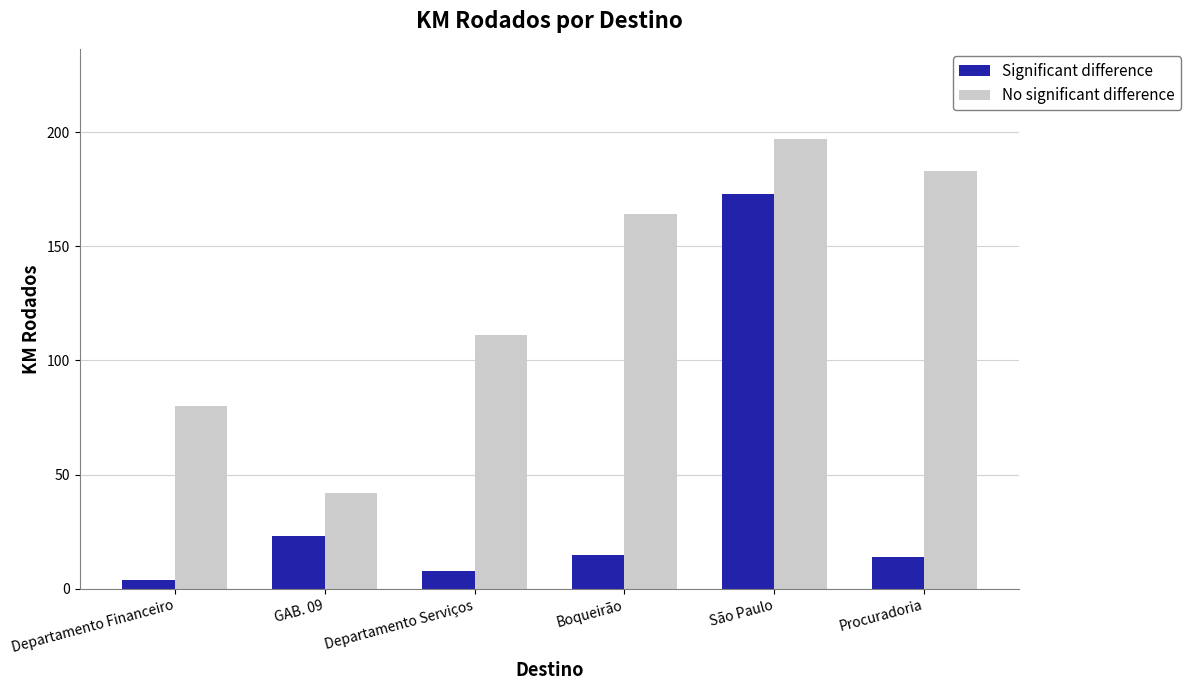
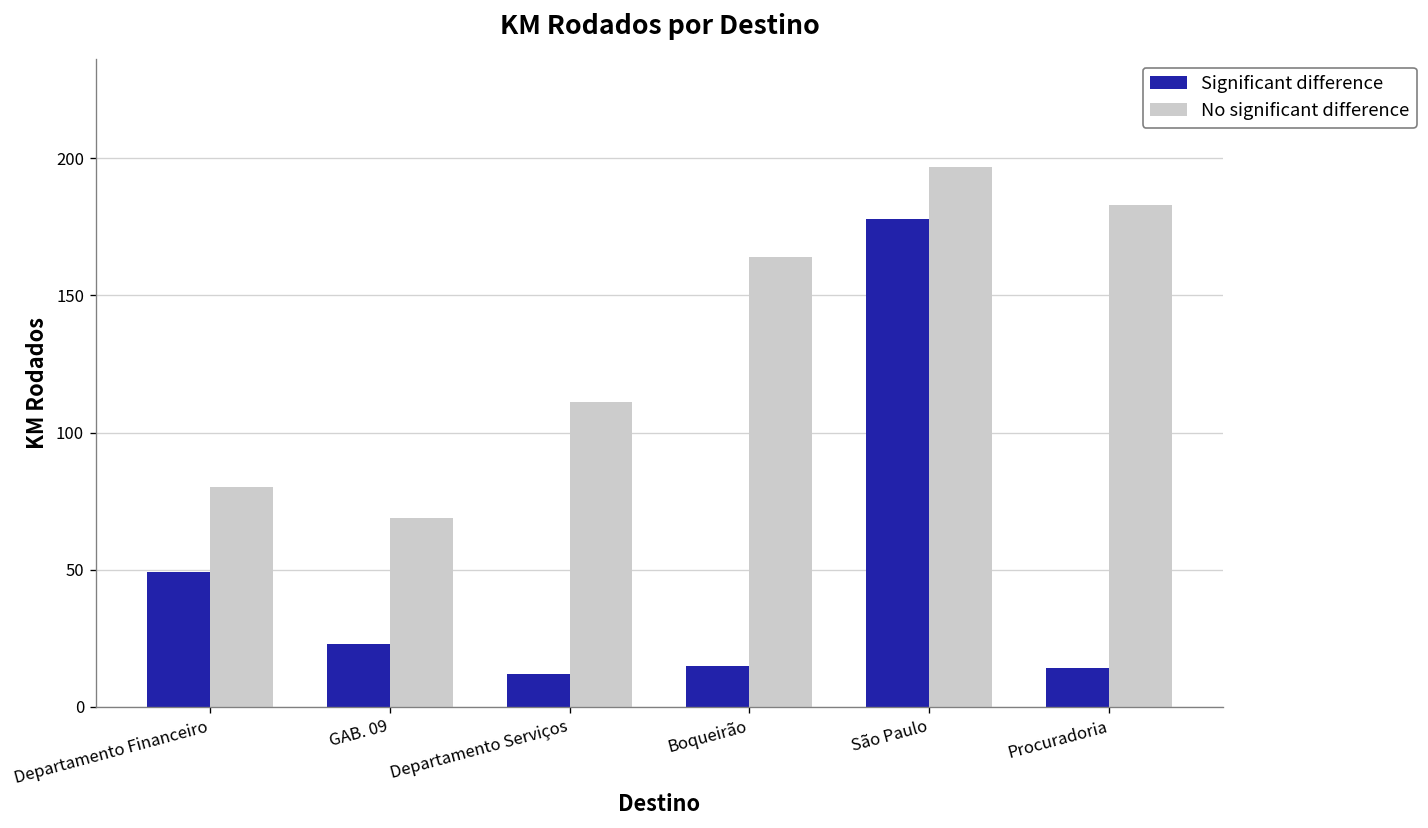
  {
    "Significant difference": {
-     "Departamento Financeiro": 4,
+     "Departamento Financeiro": 49,
      "GAB. 09": 23,
-     "Departamento Serviços": 8,
+     "Departamento Serviços": 12,
      "Boqueirão": 15,
-     "São Paulo": 173,
+     "São Paulo": 178,
      "Procuradoria": 14
    },
    "No significant difference": {
      "Departamento Financeiro": 80,
-     "GAB. 09": 42,
+     "GAB. 09": 69,
      "Departamento Serviços": 111,
      "Boqueirão": 164,
      "São Paulo": 197,
      "Procuradoria": 183
    }
  }
